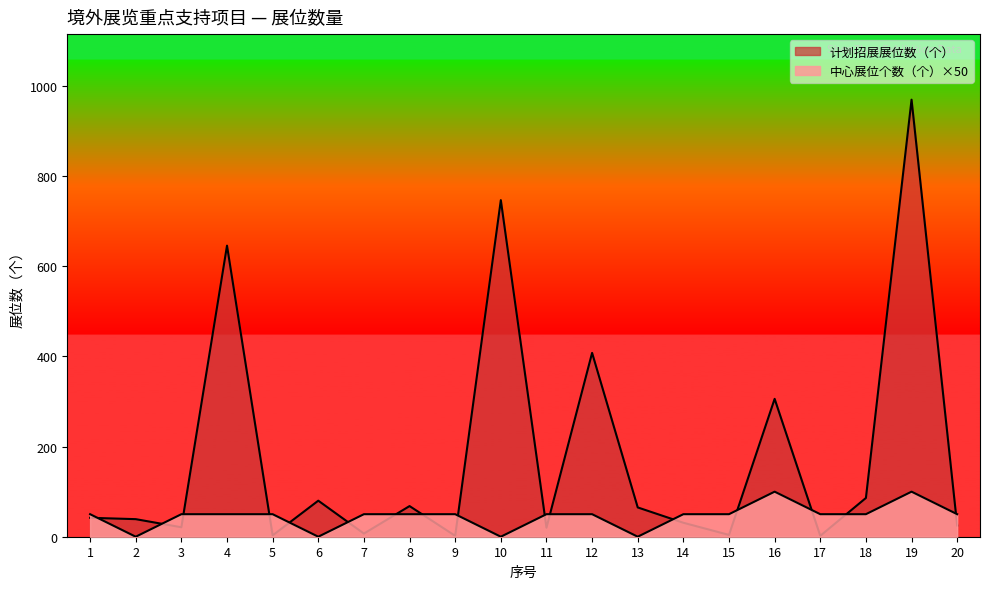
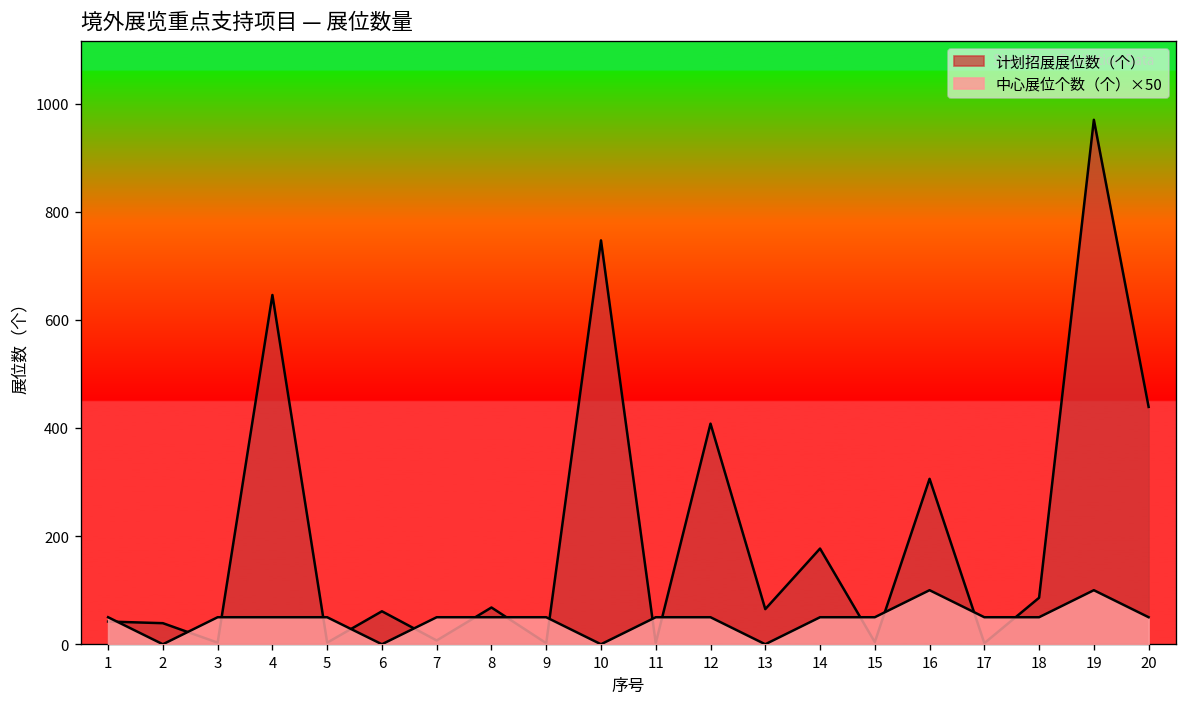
  {
    "计划招展展位数（个）": {
      "1": 40,
      "2": 40,
-     "3": 20,
+     "3": 0,
      "4": 650,
      "5": 0,
-     "6": 80,
+     "6": 60,
      "7": 10,
      "8": 70,
      "9": 0,
      "10": 750,
-     "11": 20,
+     "11": 0,
      "12": 410,
      "13": 70,
-     "14": 30,
+     "14": 180,
      "15": 0,
      "16": 310,
      "17": 0,
      "18": 90,
      "19": 970,
-     "20": 30
+     "20": 440
    },
    "中心展位个数（个）×50": {
      "1": 50,
      "2": 0,
      "3": 50,
      "4": 50,
      "5": 50,
      "6": 0,
      "7": 50,
      "8": 50,
      "9": 50,
      "10": 0,
      "11": 50,
      "12": 50,
      "13": 0,
      "14": 50,
      "15": 50,
      "16": 100,
      "17": 50,
      "18": 50,
      "19": 100,
      "20": 50
    }
  }
